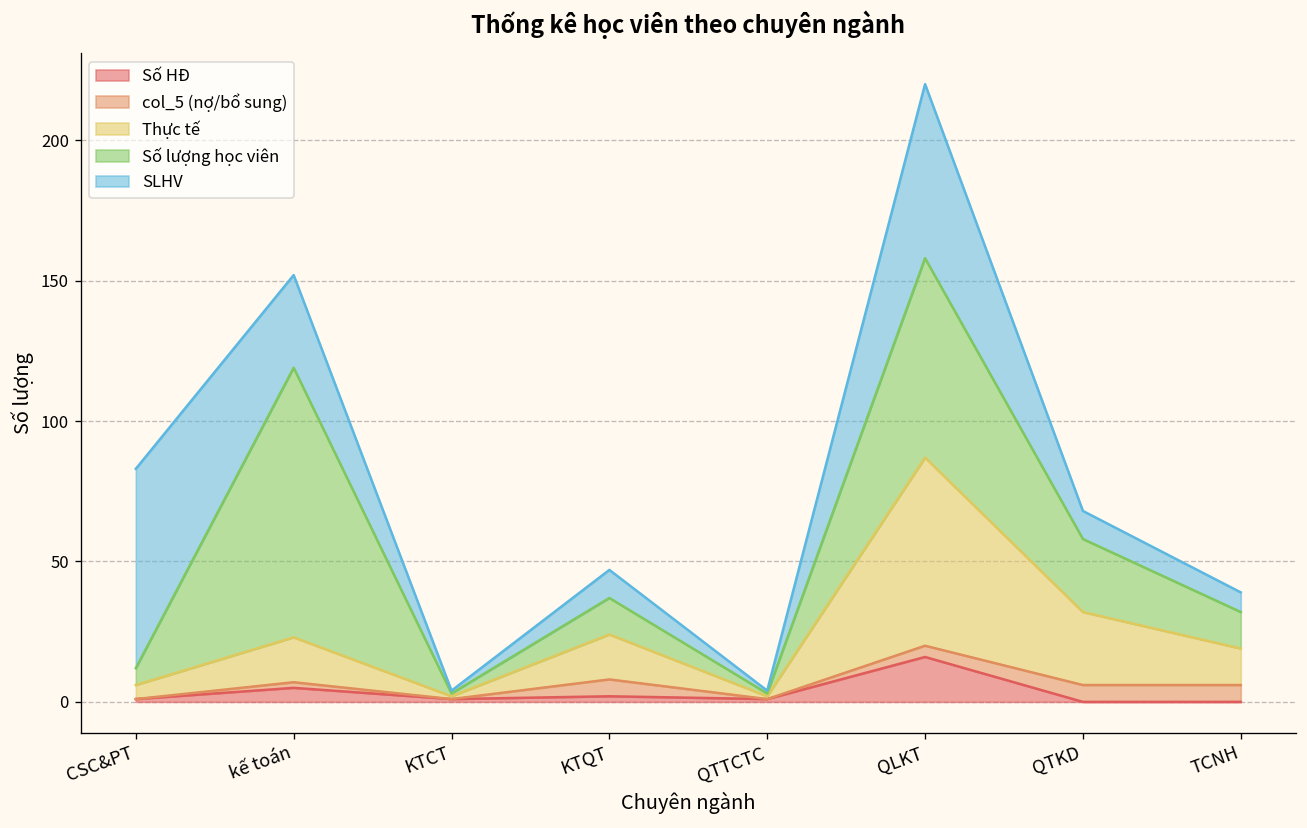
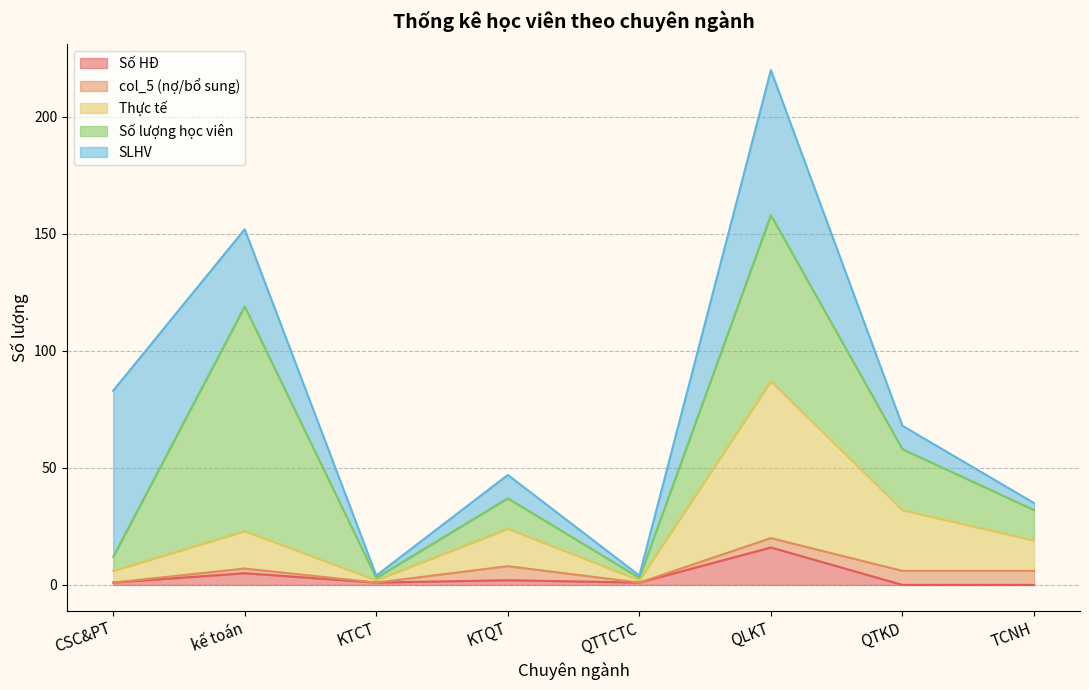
  {
    "Số lượng học viên": {
      "CSC&PT": 6,
      "kế toán": 96,
      "KTQT": 13,
      "QLKT": 71,
      "QTKD": 26,
      "TCNH": 13
    },
    "SLHV": {
      "CSC&PT": 71,
      "kế toán": 33,
      "KTQT": 10,
      "QLKT": 62,
      "QTKD": 10,
-     "TCNH": 7
+     "TCNH": 3
    }
  }
